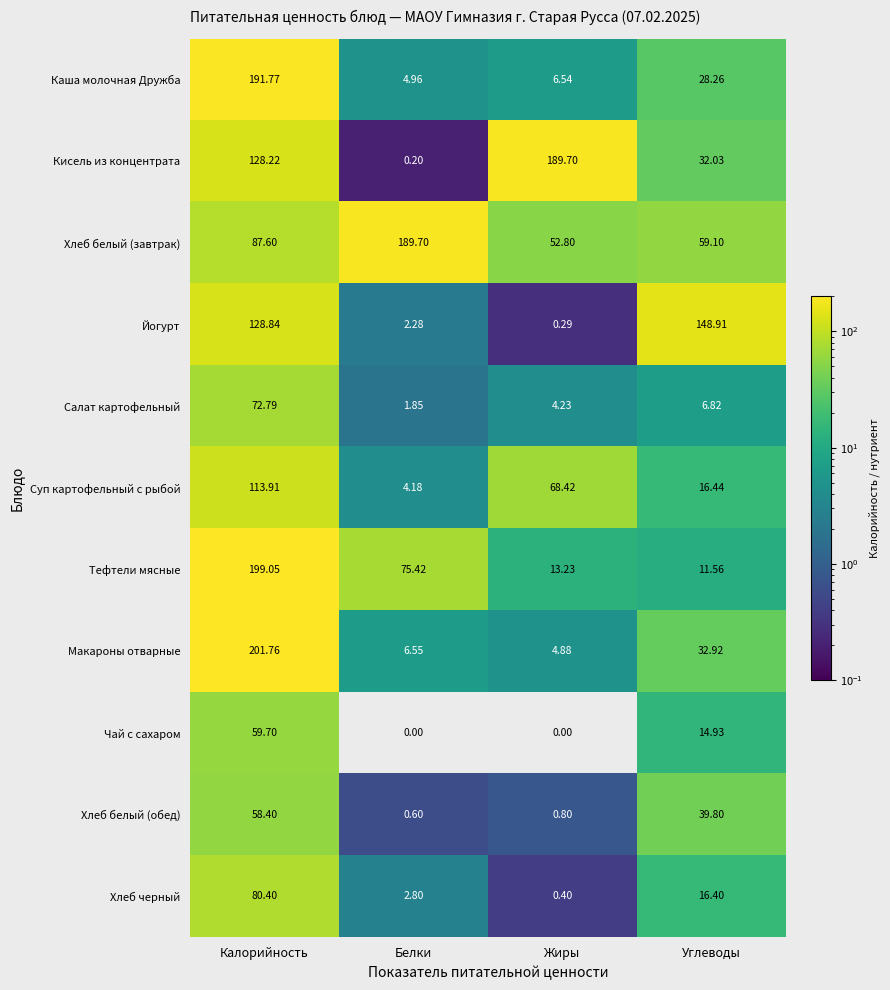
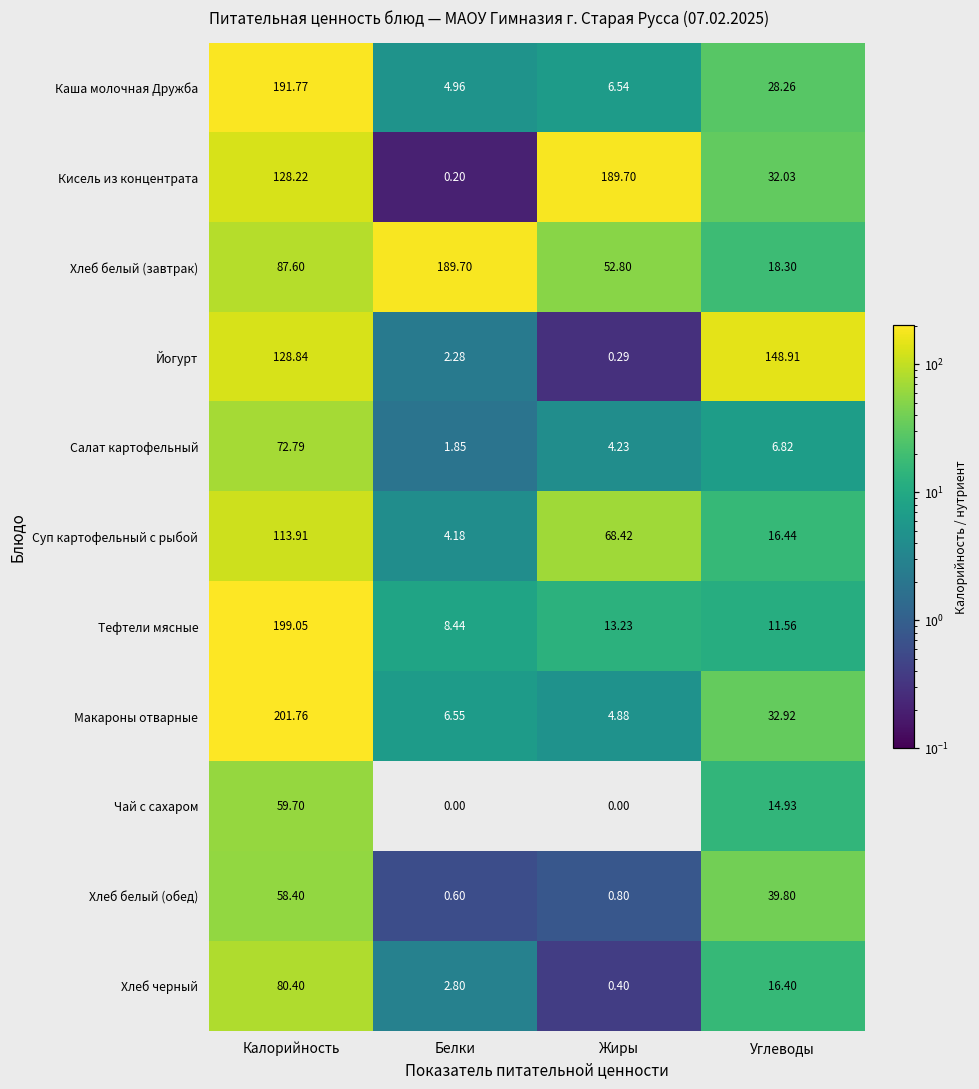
  {
    "Каша молочная Дружба": {
      "Калорийность": 191.77,
      "Белки": 4.96,
      "Жиры": 6.54,
      "Углеводы": 28.26
    },
    "Кисель из концентрата": {
      "Калорийность": 128.22,
      "Белки": 0.20,
      "Жиры": 189.70,
      "Углеводы": 32.03
    },
    "Хлеб белый (завтрак)": {
      "Калорийность": 87.60,
      "Белки": 189.70,
      "Жиры": 52.80,
-     "Углеводы": 59.10
+     "Углеводы": 18.30
    },
    "Йогурт": {
      "Калорийность": 128.84,
      "Белки": 2.28,
      "Жиры": 0.29,
      "Углеводы": 148.91
    },
    "Салат картофельный": {
      "Калорийность": 72.79,
      "Белки": 1.85,
      "Жиры": 4.23,
      "Углеводы": 6.82
    },
    "Суп картофельный с рыбой": {
      "Калорийность": 113.91,
      "Белки": 4.18,
      "Жиры": 68.42,
      "Углеводы": 16.44
    },
    "Тефтели мясные": {
      "Калорийность": 199.05,
-     "Белки": 75.42,
+     "Белки": 8.44,
      "Жиры": 13.23,
      "Углеводы": 11.56
    },
    "Макароны отварные": {
      "Калорийность": 201.76,
      "Белки": 6.55,
      "Жиры": 4.88,
      "Углеводы": 32.92
    },
    "Чай с сахаром": {
      "Калорийность": 59.70,
      "Белки": 0.00,
      "Жиры": 0.00,
      "Углеводы": 14.93
    },
    "Хлеб белый (обед)": {
      "Калорийность": 58.40,
      "Белки": 0.60,
      "Жиры": 0.80,
      "Углеводы": 39.80
    },
    "Хлеб черный": {
      "Калорийность": 80.40,
      "Белки": 2.80,
      "Жиры": 0.40,
      "Углеводы": 16.40
    }
  }
